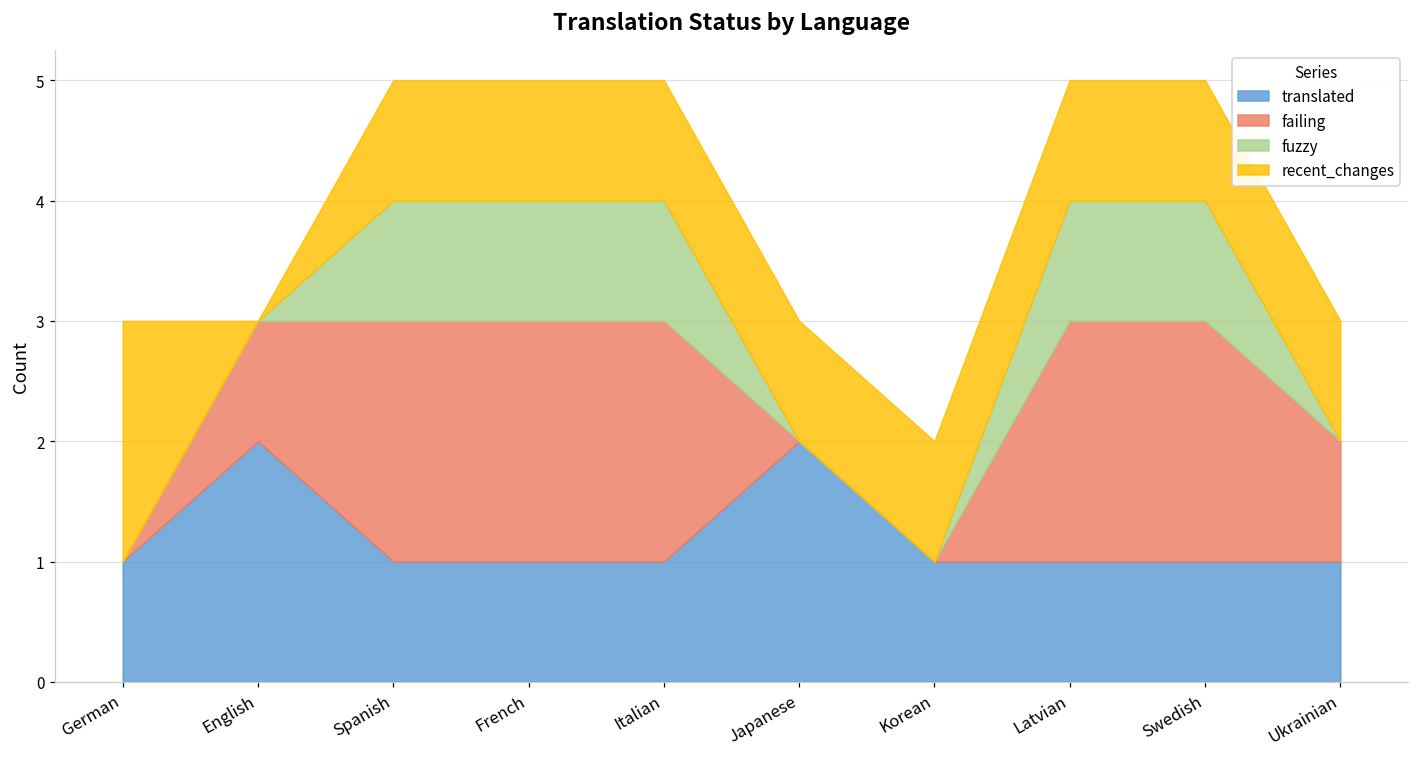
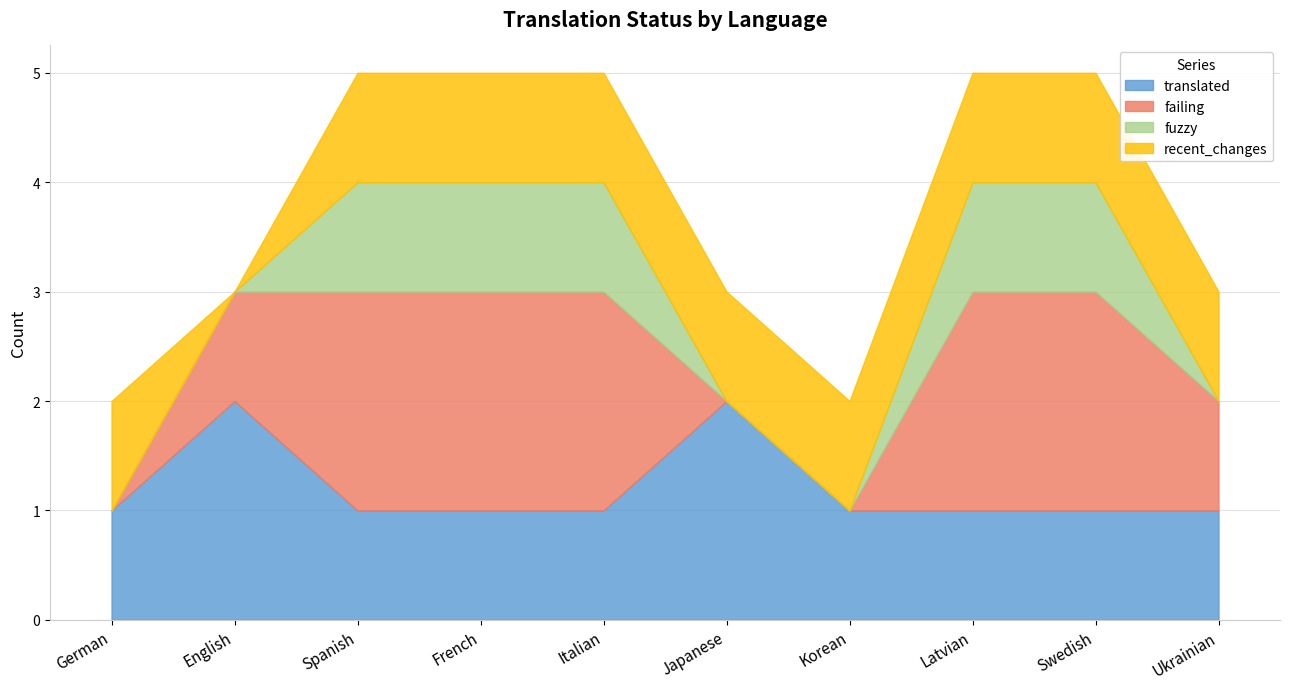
  {
    "translated": {
      "English": 2,
      "Spanish": 1,
      "French": 1,
      "Italian": 1,
      "Latvian": 1,
      "Swedish": 1,
      "Ukrainian": 1
    },
    "failing": {
      "Spanish": 2,
      "French": 2,
      "Italian": 2,
      "Latvian": 2,
      "Swedish": 2
    },
    "fuzzy": {
      "Spanish": 1,
      "French": 1,
      "Italian": 1,
      "Latvian": 1,
      "Swedish": 1
    },
    "recent_changes": {
-     "German": 2,
+     "German": 1,
      "Spanish": 1,
      "French": 1,
      "Italian": 1,
      "Japanese": 1,
      "Korean": 1,
      "Latvian": 1,
      "Swedish": 1,
      "Ukrainian": 1
    }
  }
